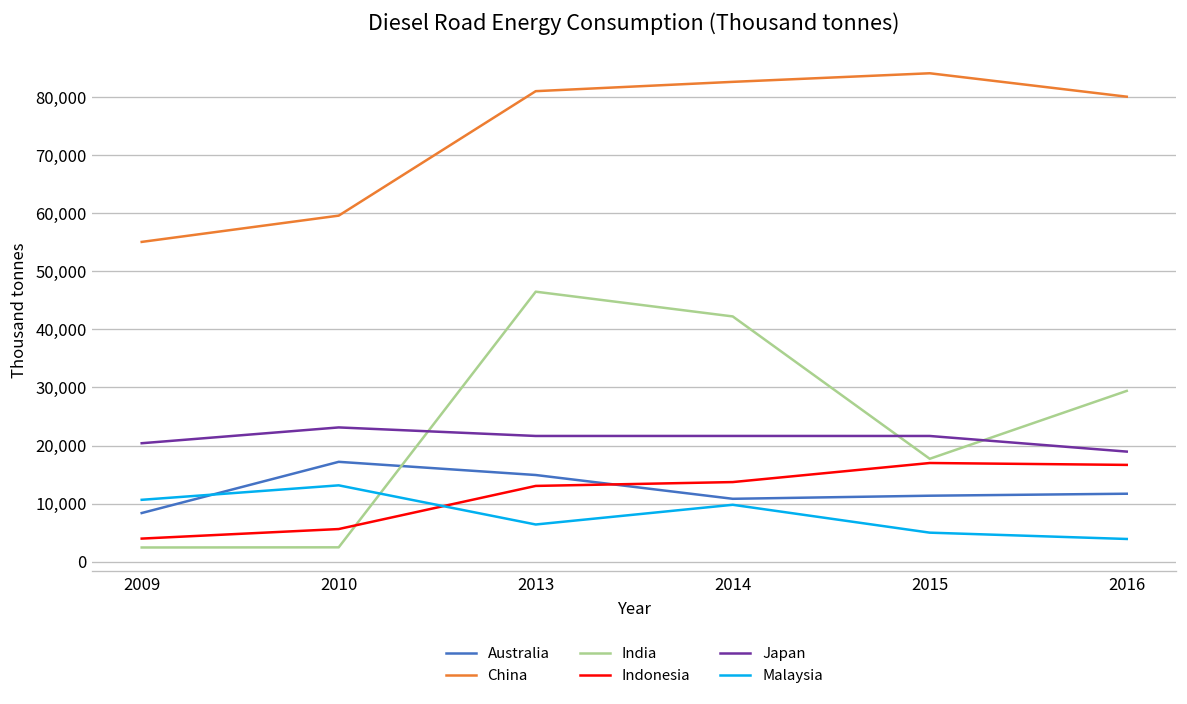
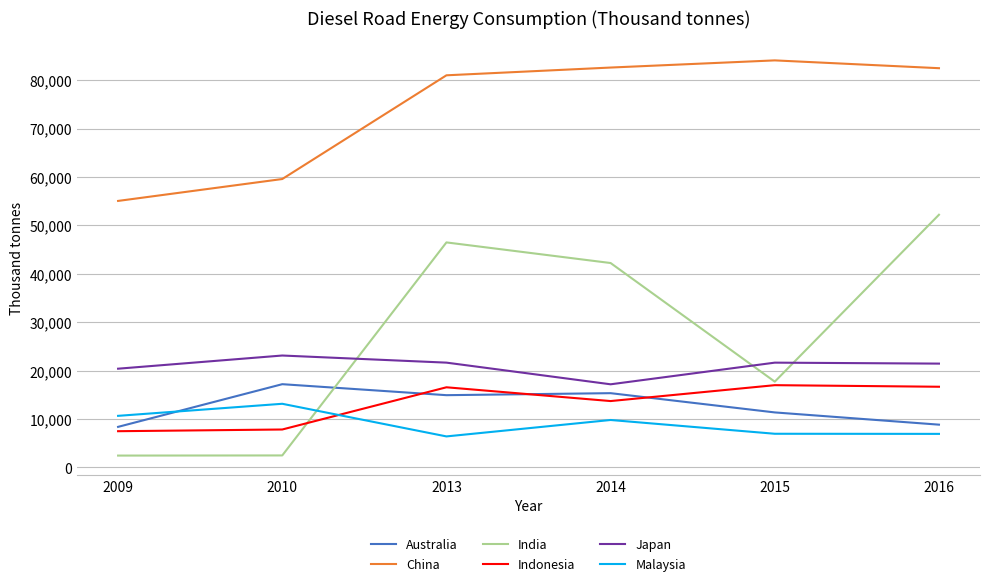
  {
    "Australia": {
      "2009": "8,000",
      "2010": "17,000",
      "2013": "15,000",
-     "2014": "11,000",
+     "2014": "15,000",
      "2015": "11,000",
-     "2016": "12,000"
+     "2016": "9,000"
    },
    "China": {
      "2009": "55,000",
      "2010": "60,000",
      "2013": "81,000",
      "2014": "83,000",
      "2015": "84,000",
-     "2016": "80,000"
+     "2016": "82,000"
    },
    "India": {
      "2009": "2,000",
      "2010": "2,000",
      "2013": "46,000",
      "2014": "42,000",
      "2015": "18,000",
-     "2016": "29,000"
+     "2016": "52,000"
    },
    "Indonesia": {
-     "2009": "4,000",
-     "2010": "6,000",
-     "2013": "13,000",
+     "2009": "7,000",
+     "2010": "8,000",
+     "2013": "17,000",
      "2014": "14,000",
      "2015": "17,000",
      "2016": "17,000"
    },
    "Japan": {
      "2009": "20,000",
      "2010": "23,000",
      "2013": "22,000",
-     "2014": "22,000",
+     "2014": "17,000",
      "2015": "22,000",
-     "2016": "19,000"
+     "2016": "21,000"
    },
    "Malaysia": {
      "2009": "11,000",
      "2010": "13,000",
      "2013": "6,000",
      "2014": "10,000",
-     "2015": "5,000",
-     "2016": "4,000"
+     "2015": "7,000",
+     "2016": "7,000"
    }
  }
